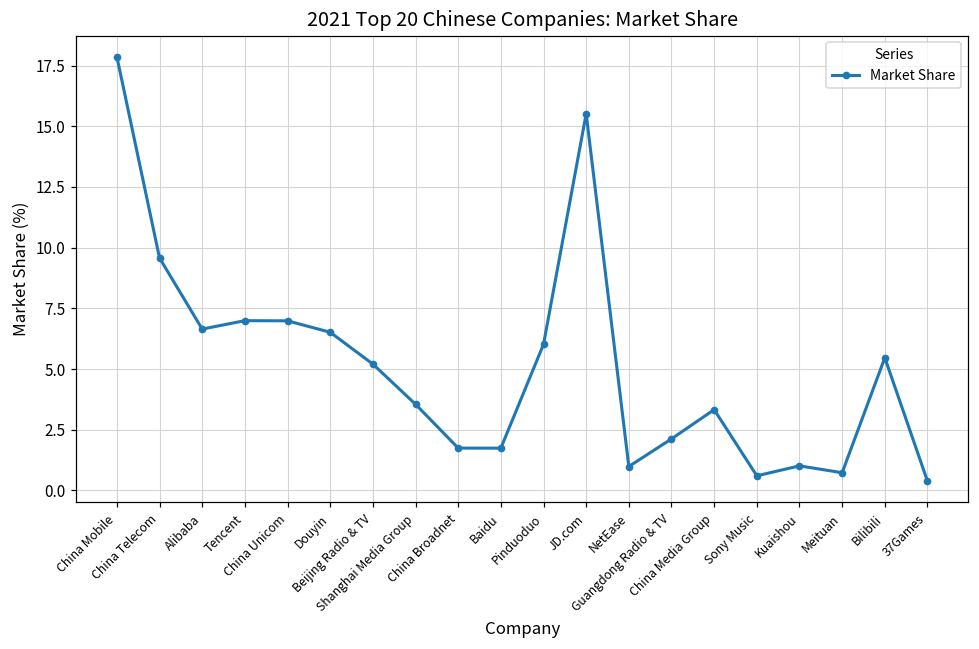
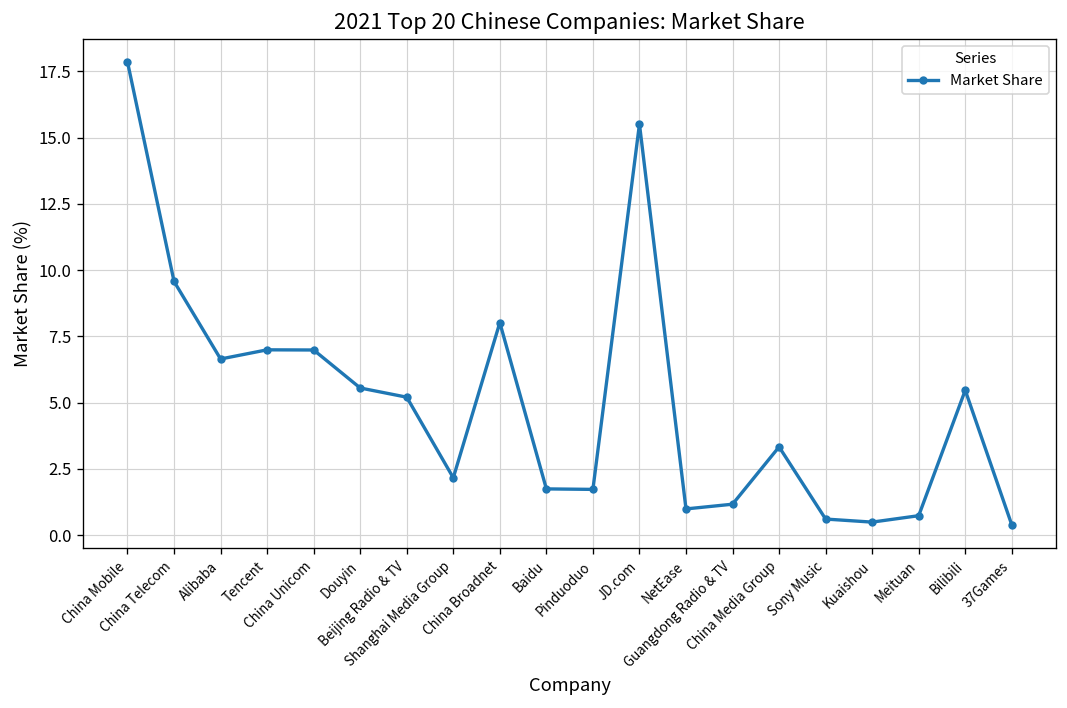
  {
    "China Mobile": 17.9,
    "China Telecom": 9.6,
    "Alibaba": 6.6,
    "Tencent": 7.0,
    "China Unicom": 7.0,
-   "Douyin": 6.5,
+   "Douyin": 5.6,
    "Beijing Radio & TV": 5.2,
-   "Shanghai Media Group": 3.6,
-   "China Broadnet": 1.7,
+   "Shanghai Media Group": 2.2,
+   "China Broadnet": 8.0,
    "Baidu": 1.7,
-   "Pinduoduo": 6.0,
+   "Pinduoduo": 1.7,
    "JD.com": 15.5,
    "NetEase": 1.0,
-   "Guangdong Radio & TV": 2.1,
+   "Guangdong Radio & TV": 1.2,
    "China Media Group": 3.3,
    "Sony Music": 0.6,
-   "Kuaishou": 1.0,
+   "Kuaishou": 0.5,
    "Meituan": 0.7,
    "Bilibili": 5.5,
    "37Games": 0.4
  }
